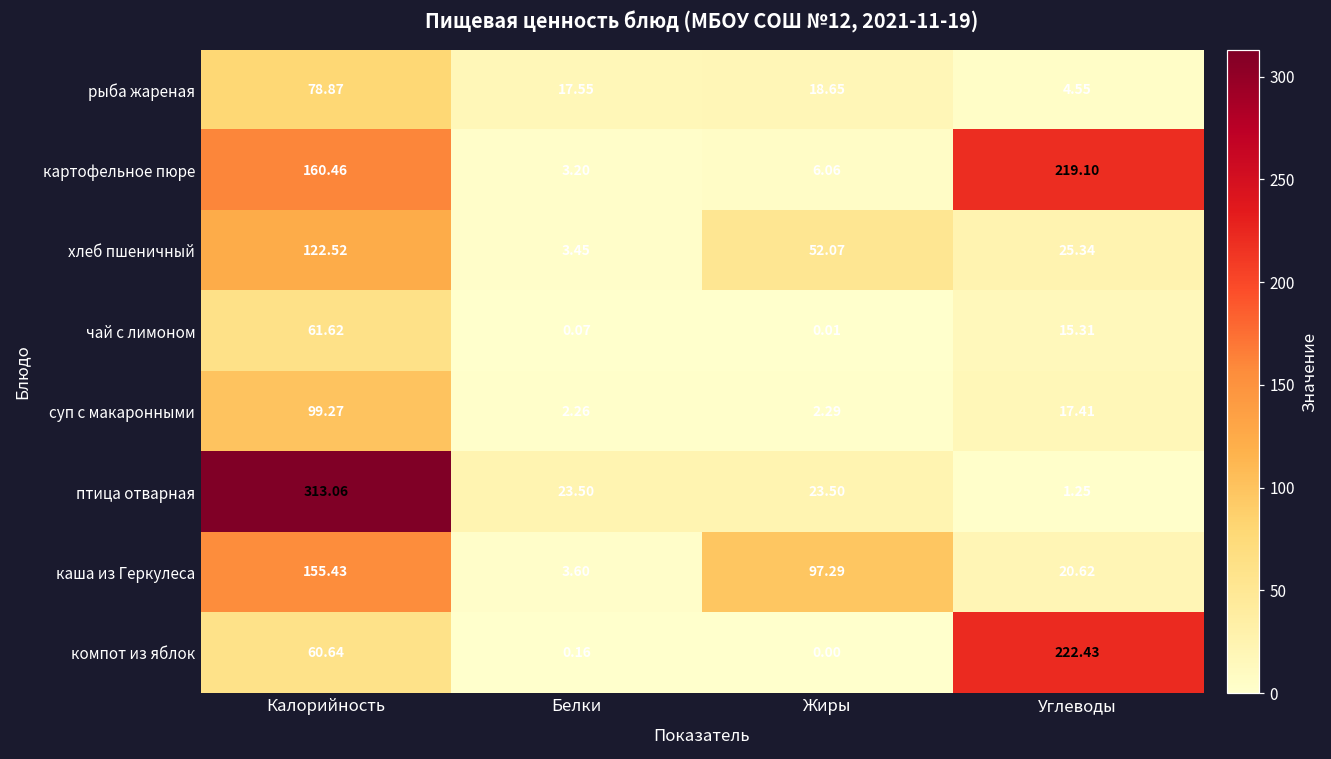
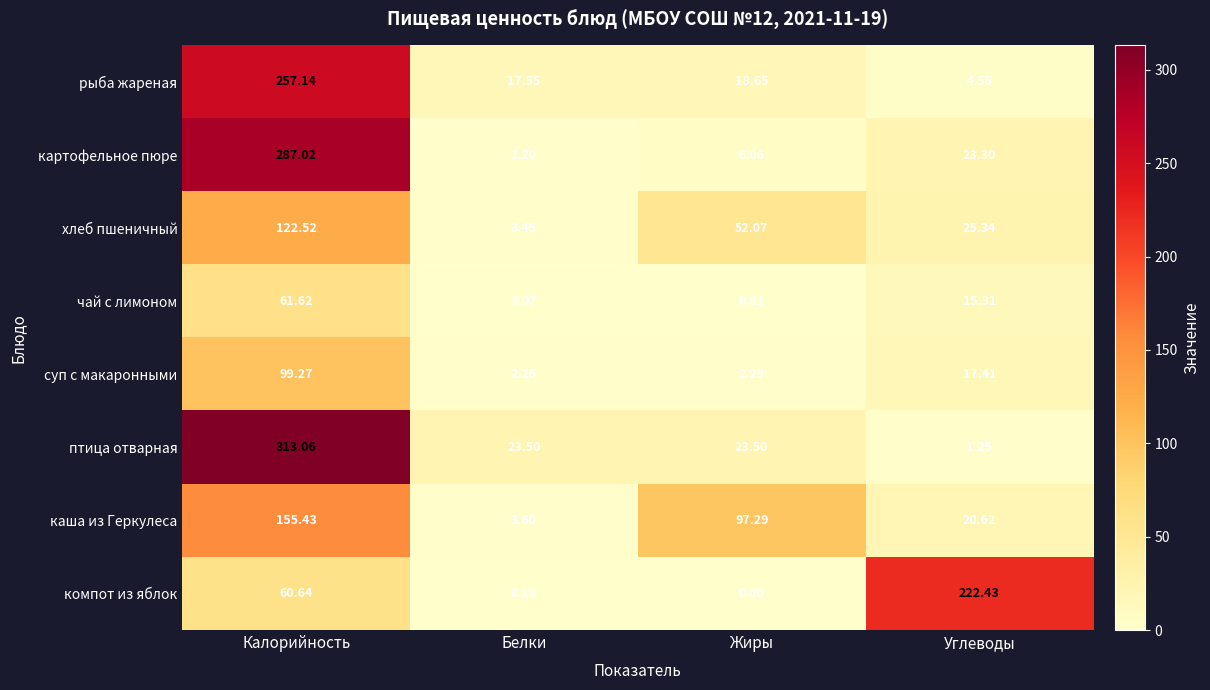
  {
    "рыба жареная": {
-     "Калорийность": 78.87,
+     "Калорийность": 257.14,
      "Белки": 17.55,
      "Жиры": 18.65,
      "Углеводы": 4.55
    },
    "картофельное пюре": {
-     "Калорийность": 160.46,
+     "Калорийность": 287.02,
      "Белки": 3.20,
      "Жиры": 6.06,
-     "Углеводы": 219.10
+     "Углеводы": 23.30
    },
    "хлеб пшеничный": {
      "Калорийность": 122.52,
      "Белки": 3.45,
      "Жиры": 52.07,
      "Углеводы": 25.34
    },
    "чай с лимоном": {
      "Калорийность": 61.62,
      "Белки": 0.07,
      "Жиры": 0.01,
      "Углеводы": 15.31
    },
    "суп с макаронными": {
      "Калорийность": 99.27,
      "Белки": 2.26,
      "Жиры": 2.29,
      "Углеводы": 17.41
    },
    "птица отварная": {
      "Калорийность": 313.06,
      "Белки": 23.50,
      "Жиры": 23.50,
      "Углеводы": 1.25
    },
    "каша из Геркулеса": {
      "Калорийность": 155.43,
      "Белки": 3.60,
      "Жиры": 97.29,
      "Углеводы": 20.62
    },
    "компот из яблок": {
      "Калорийность": 60.64,
      "Белки": 0.16,
      "Жиры": 0.00,
      "Углеводы": 222.43
    }
  }
